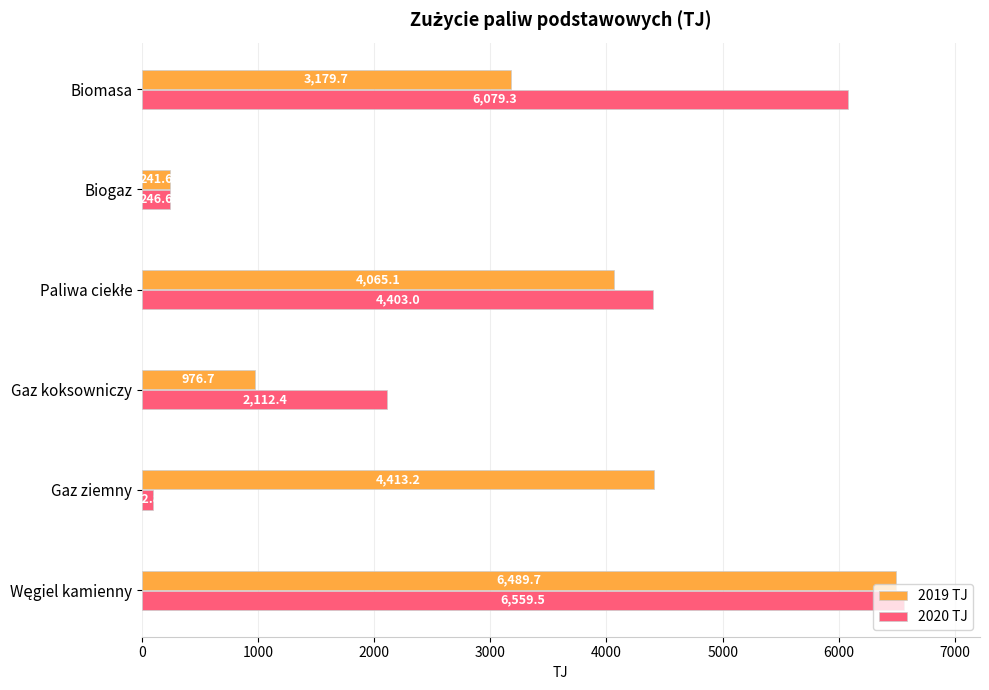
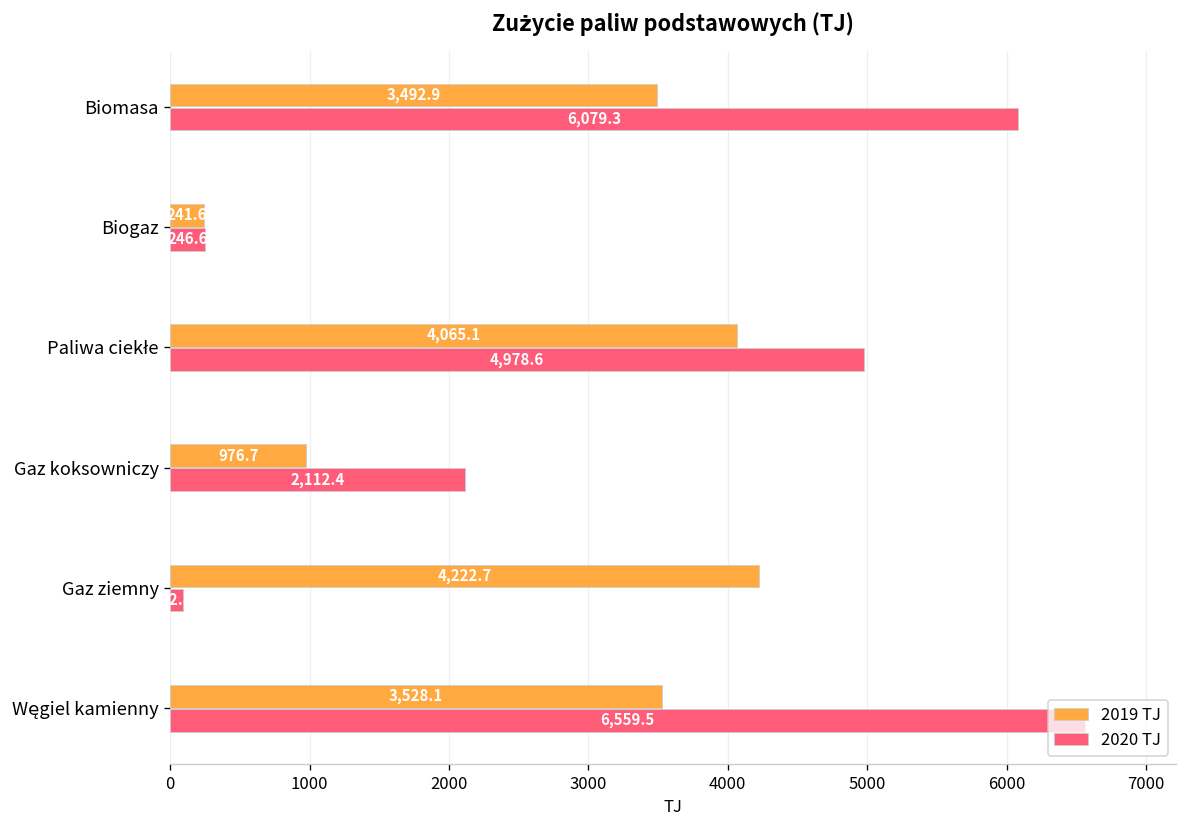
  {
    "2019 TJ": {
-     "Biomasa": "3,179.7",
+     "Biomasa": "3,492.9",
      "Biogaz": "241.6",
      "Paliwa ciekłe": "4,065.1",
      "Gaz koksowniczy": "976.7",
-     "Gaz ziemny": "4,413.2",
-     "Węgiel kamienny": "6,489.7"
+     "Gaz ziemny": "4,222.7",
+     "Węgiel kamienny": "3,528.1"
    },
    "2020 TJ": {
      "Biomasa": "6,079.3",
      "Biogaz": "246.6",
-     "Paliwa ciekłe": "4,403.0",
+     "Paliwa ciekłe": "4,978.6",
      "Gaz koksowniczy": "2,112.4"
    }
  }
